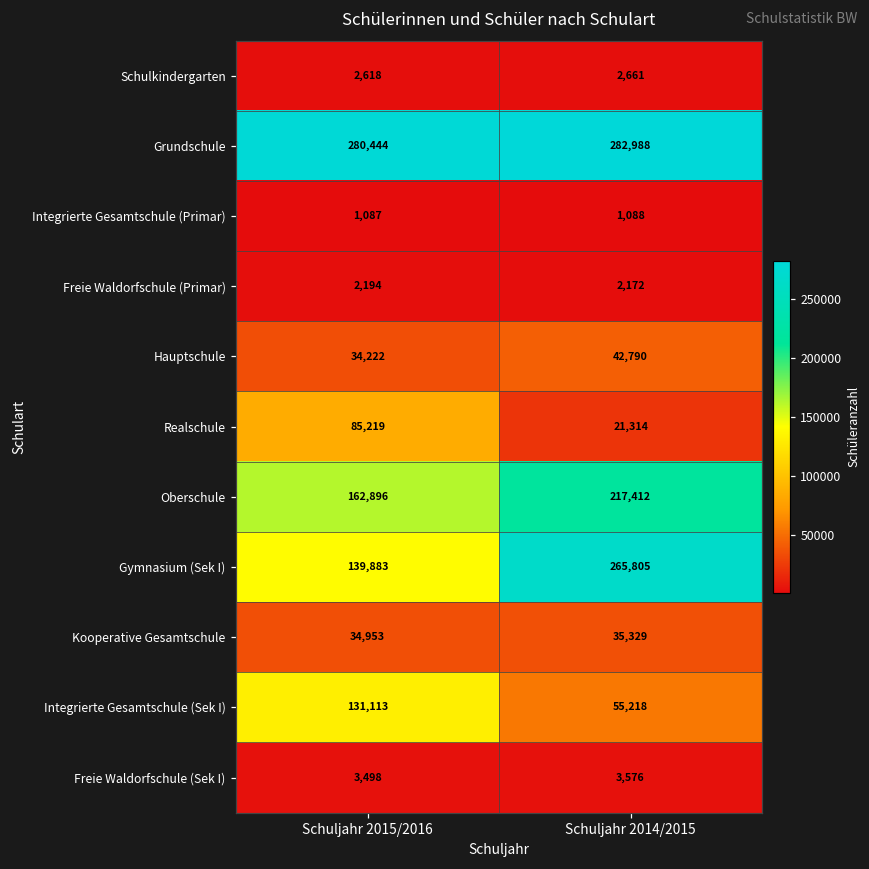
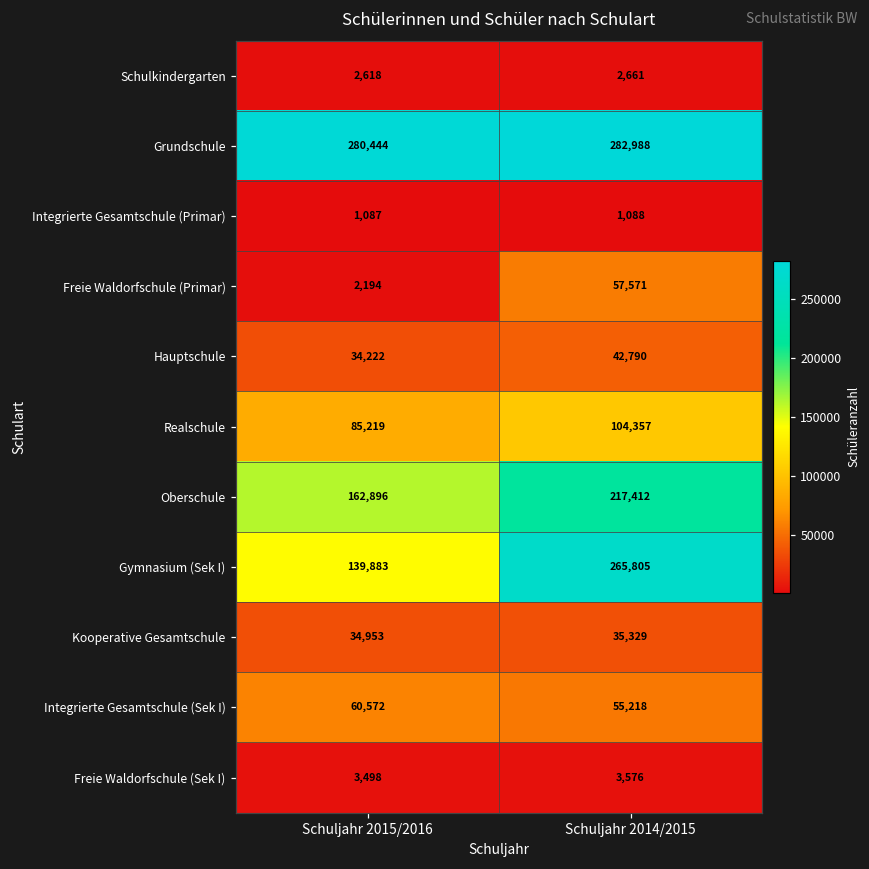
  {
    "Schulkindergarten": {
      "Schuljahr 2015/2016": "2,618",
      "Schuljahr 2014/2015": "2,661"
    },
    "Grundschule": {
      "Schuljahr 2015/2016": "280,444",
      "Schuljahr 2014/2015": "282,988"
    },
    "Integrierte Gesamtschule (Primar)": {
      "Schuljahr 2015/2016": "1,087",
      "Schuljahr 2014/2015": "1,088"
    },
    "Freie Waldorfschule (Primar)": {
      "Schuljahr 2015/2016": "2,194",
-     "Schuljahr 2014/2015": "2,172"
+     "Schuljahr 2014/2015": "57,571"
    },
    "Hauptschule": {
      "Schuljahr 2015/2016": "34,222",
      "Schuljahr 2014/2015": "42,790"
    },
    "Realschule": {
      "Schuljahr 2015/2016": "85,219",
-     "Schuljahr 2014/2015": "21,314"
+     "Schuljahr 2014/2015": "104,357"
    },
    "Oberschule": {
      "Schuljahr 2015/2016": "162,896",
      "Schuljahr 2014/2015": "217,412"
    },
    "Gymnasium (Sek I)": {
      "Schuljahr 2015/2016": "139,883",
      "Schuljahr 2014/2015": "265,805"
    },
    "Kooperative Gesamtschule": {
      "Schuljahr 2015/2016": "34,953",
      "Schuljahr 2014/2015": "35,329"
    },
    "Integrierte Gesamtschule (Sek I)": {
-     "Schuljahr 2015/2016": "131,113",
+     "Schuljahr 2015/2016": "60,572",
      "Schuljahr 2014/2015": "55,218"
    },
    "Freie Waldorfschule (Sek I)": {
      "Schuljahr 2015/2016": "3,498",
      "Schuljahr 2014/2015": "3,576"
    }
  }
